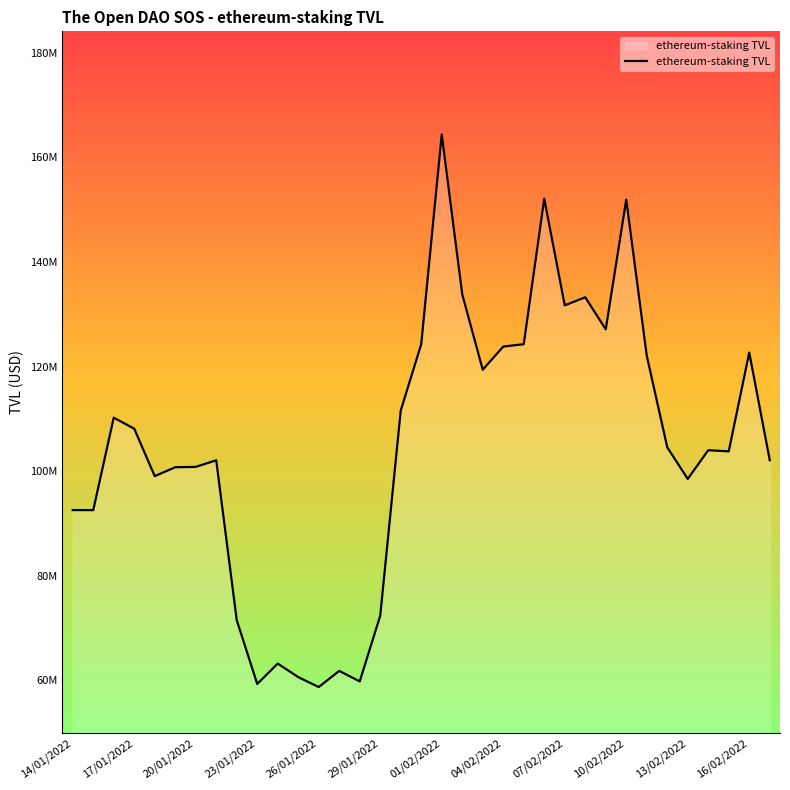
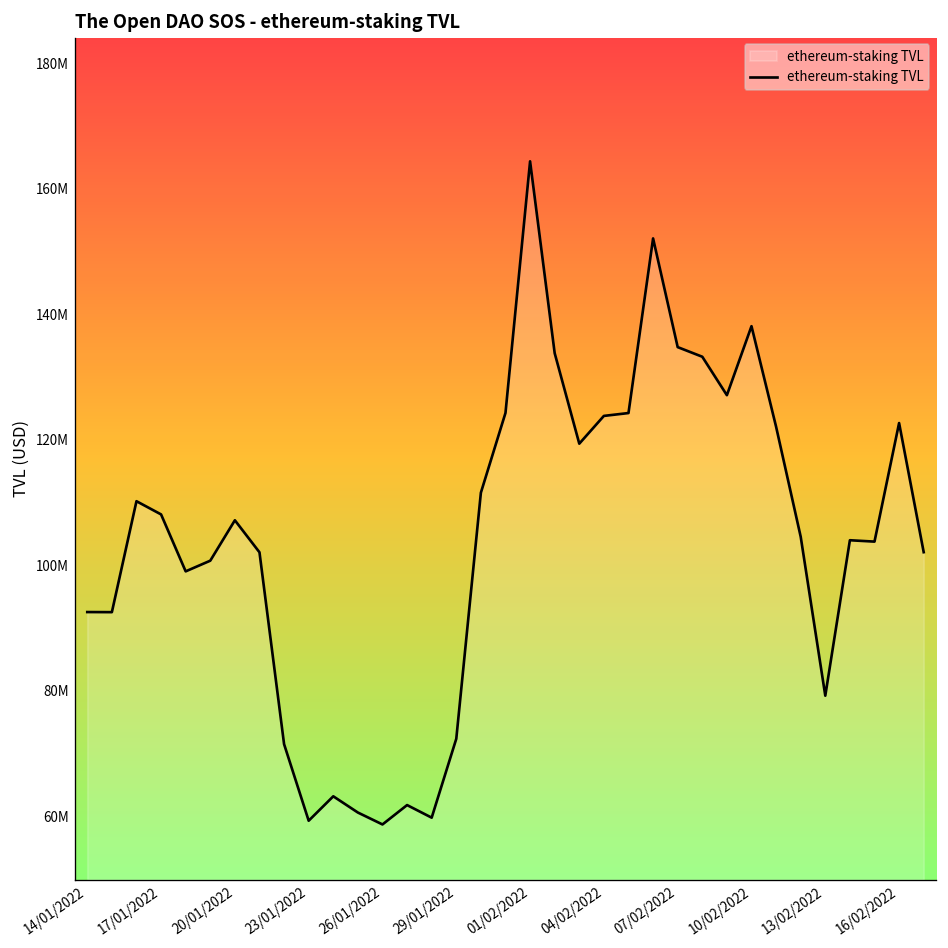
  {
    "14/01/2022": 93000000,
    "17/01/2022": 108000000,
-   "20/01/2022": 101000000,
+   "20/01/2022": 107000000,
    "23/01/2022": 59000000,
    "26/01/2022": 59000000,
    "29/01/2022": 72000000,
    "01/02/2022": 164000000,
    "04/02/2022": 124000000,
-   "07/02/2022": 132000000,
-   "10/02/2022": 152000000,
-   "13/02/2022": 98000000,
+   "07/02/2022": 135000000,
+   "10/02/2022": 138000000,
+   "13/02/2022": 79000000,
    "16/02/2022": 123000000
  }
